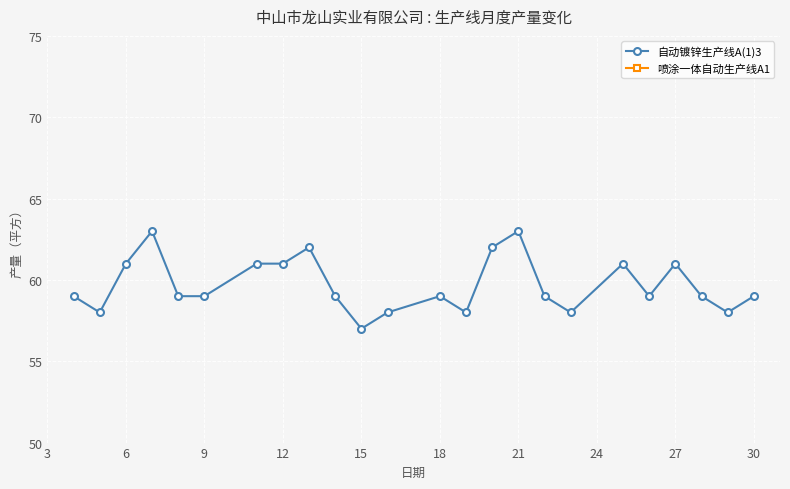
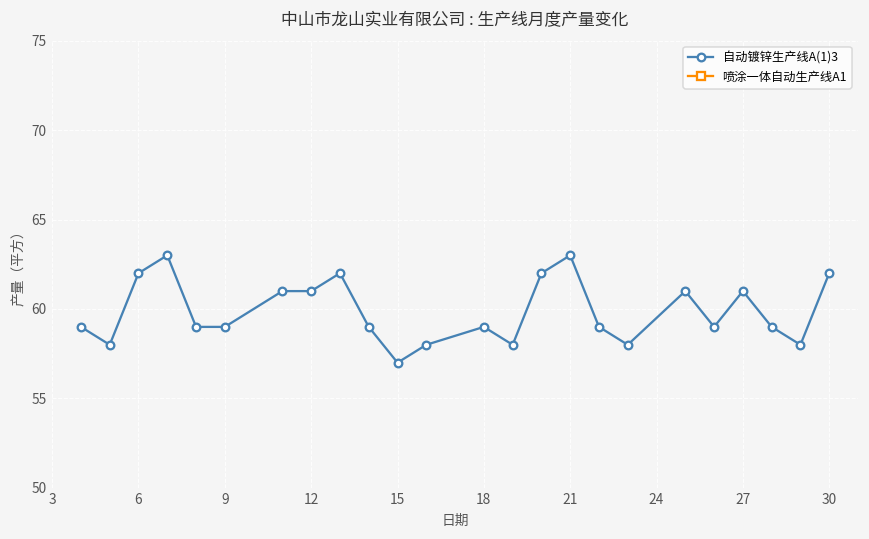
  {
    "自动镀锌生产线A(1)3": {
-     "6": 61,
+     "6": 62,
      "9": 59,
      "12": 61,
      "15": 57,
      "18": 59,
      "21": 63,
      "27": 61,
-     "30": 59
+     "30": 62
    }
  }
